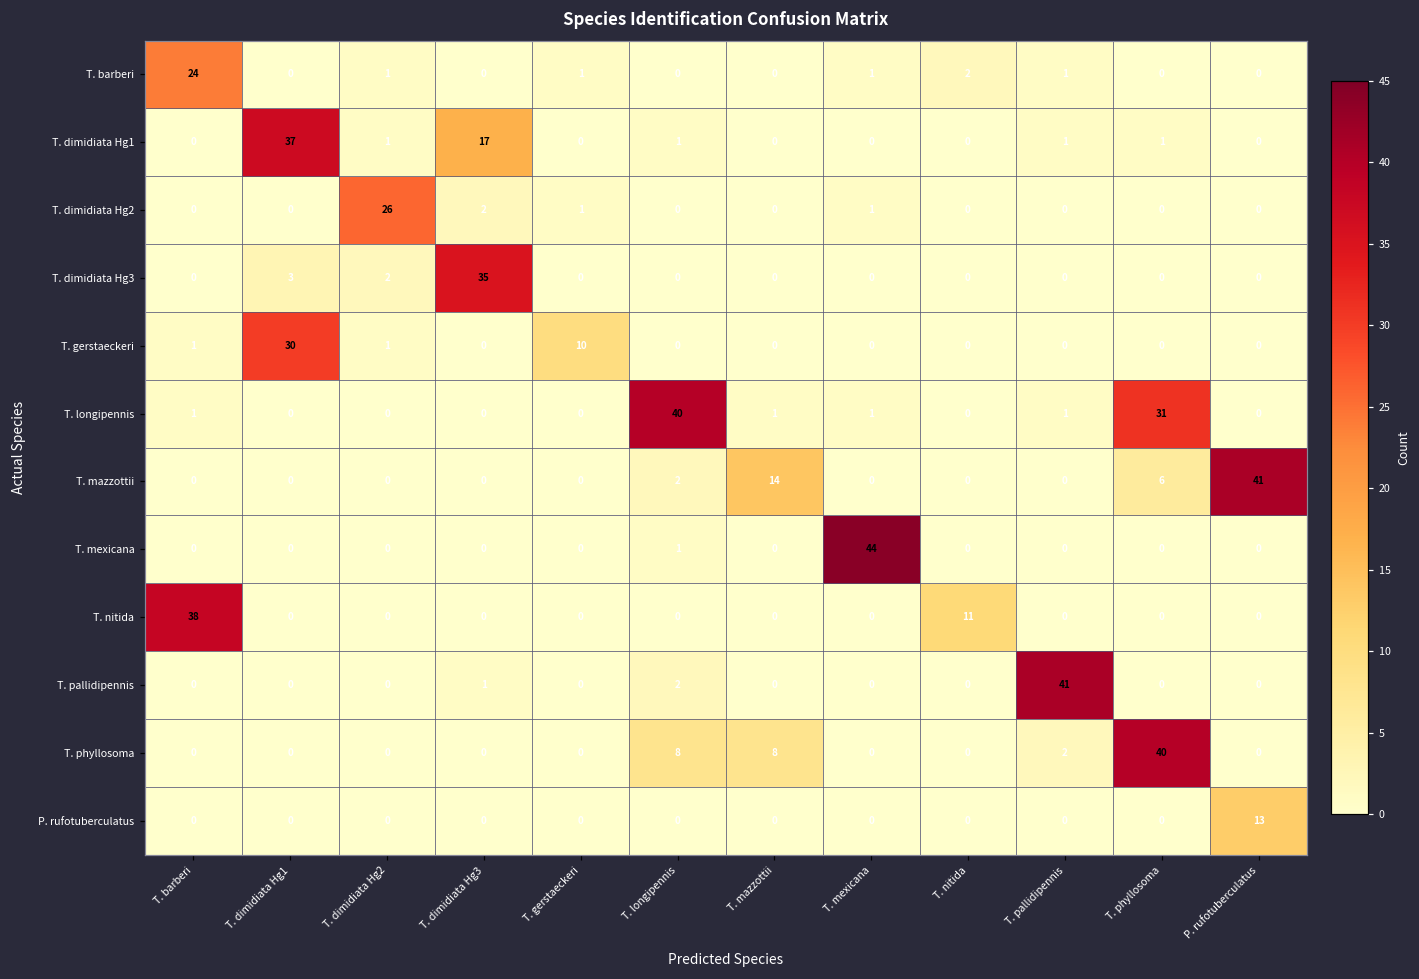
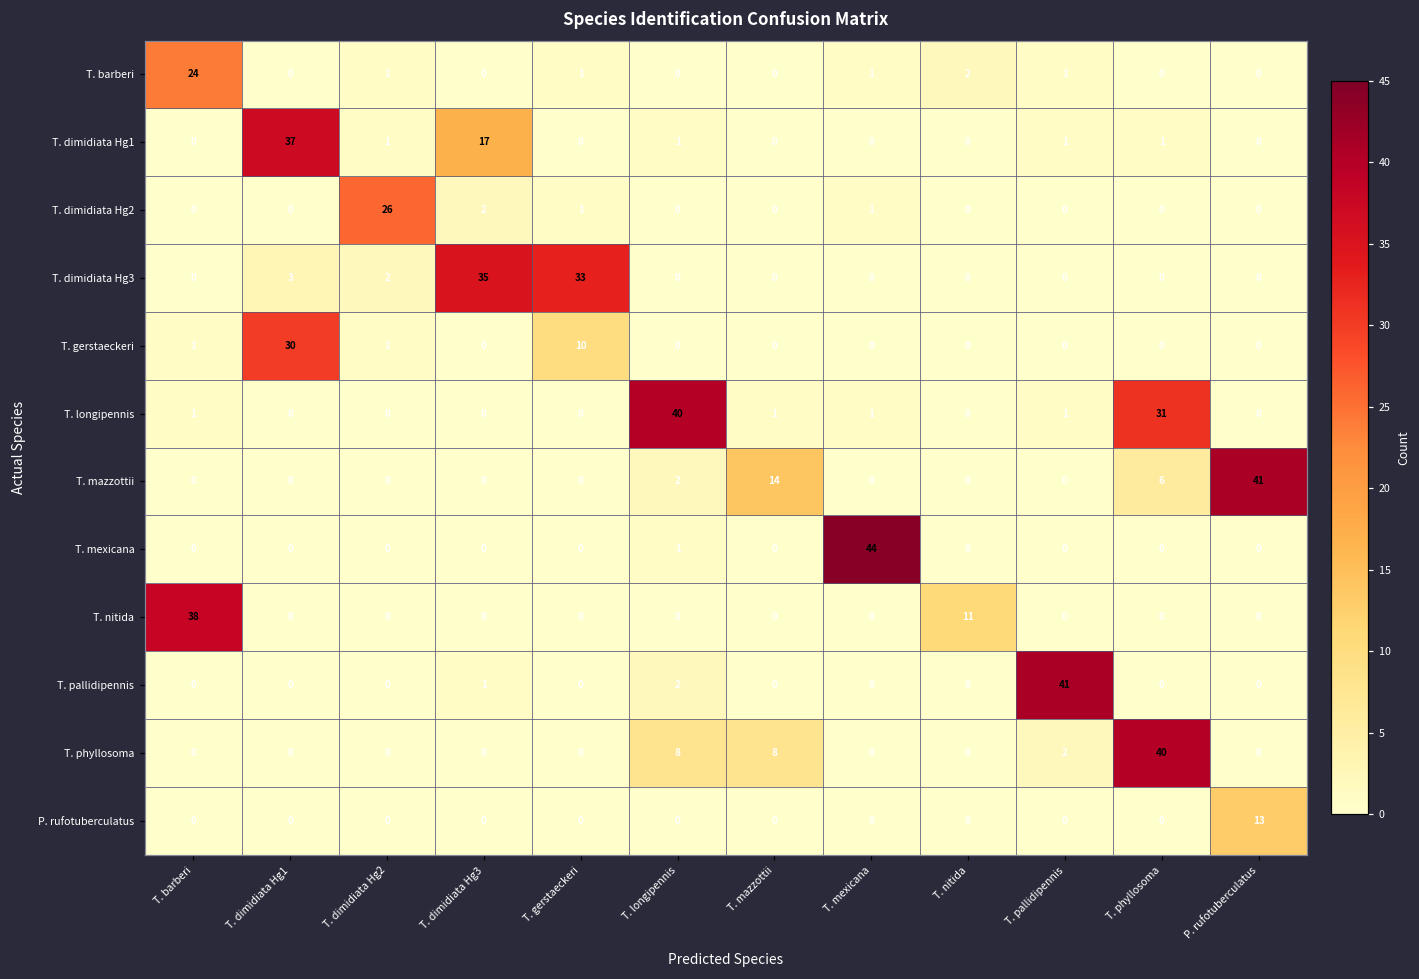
  {
    "T. barberi": {
      "T. barberi": 24,
      "T. dimidiata Hg1": 0,
      "T. dimidiata Hg2": 1,
      "T. dimidiata Hg3": 0,
      "T. gerstaeckeri": 1,
      "T. longipennis": 0,
      "T. mazzottii": 0,
      "T. mexicana": 1,
      "T. nitida": 2,
      "T. pallidipennis": 1,
      "T. phyllosoma": 0,
      "P. rufotuberculatus": 0
    },
    "T. dimidiata Hg1": {
      "T. barberi": 0,
      "T. dimidiata Hg1": 37,
      "T. dimidiata Hg2": 1,
      "T. dimidiata Hg3": 17,
      "T. gerstaeckeri": 0,
      "T. longipennis": 1,
      "T. mazzottii": 0,
      "T. mexicana": 0,
      "T. nitida": 0,
      "T. pallidipennis": 1,
      "T. phyllosoma": 1,
      "P. rufotuberculatus": 0
    },
    "T. dimidiata Hg2": {
      "T. barberi": 0,
      "T. dimidiata Hg1": 0,
      "T. dimidiata Hg2": 26,
      "T. dimidiata Hg3": 2,
      "T. gerstaeckeri": 1,
      "T. longipennis": 0,
      "T. mazzottii": 0,
      "T. mexicana": 1,
      "T. nitida": 0,
      "T. pallidipennis": 0,
      "T. phyllosoma": 0,
      "P. rufotuberculatus": 0
    },
    "T. dimidiata Hg3": {
      "T. barberi": 0,
      "T. dimidiata Hg1": 3,
      "T. dimidiata Hg2": 2,
      "T. dimidiata Hg3": 35,
-     "T. gerstaeckeri": 0,
+     "T. gerstaeckeri": 33,
      "T. longipennis": 0,
      "T. mazzottii": 0,
      "T. mexicana": 0,
      "T. nitida": 0,
      "T. pallidipennis": 0,
      "T. phyllosoma": 0,
      "P. rufotuberculatus": 0
    },
    "T. gerstaeckeri": {
      "T. barberi": 1,
      "T. dimidiata Hg1": 30,
      "T. dimidiata Hg2": 1,
      "T. dimidiata Hg3": 0,
      "T. gerstaeckeri": 10,
      "T. longipennis": 0,
      "T. mazzottii": 0,
      "T. mexicana": 0,
      "T. nitida": 0,
      "T. pallidipennis": 0,
      "T. phyllosoma": 0,
      "P. rufotuberculatus": 0
    },
    "T. longipennis": {
      "T. barberi": 1,
      "T. dimidiata Hg1": 0,
      "T. dimidiata Hg2": 0,
      "T. dimidiata Hg3": 0,
      "T. gerstaeckeri": 0,
      "T. longipennis": 40,
      "T. mazzottii": 1,
      "T. mexicana": 1,
      "T. nitida": 0,
      "T. pallidipennis": 1,
      "T. phyllosoma": 31,
      "P. rufotuberculatus": 0
    },
    "T. mazzottii": {
      "T. barberi": 0,
      "T. dimidiata Hg1": 0,
      "T. dimidiata Hg2": 0,
      "T. dimidiata Hg3": 0,
      "T. gerstaeckeri": 0,
      "T. longipennis": 2,
      "T. mazzottii": 14,
      "T. mexicana": 0,
      "T. nitida": 0,
      "T. pallidipennis": 0,
      "T. phyllosoma": 6,
      "P. rufotuberculatus": 41
    },
    "T. mexicana": {
      "T. barberi": 0,
      "T. dimidiata Hg1": 0,
      "T. dimidiata Hg2": 0,
      "T. dimidiata Hg3": 0,
      "T. gerstaeckeri": 0,
      "T. longipennis": 1,
      "T. mazzottii": 0,
      "T. mexicana": 44,
      "T. nitida": 0,
      "T. pallidipennis": 0,
      "T. phyllosoma": 0,
      "P. rufotuberculatus": 0
    },
    "T. nitida": {
      "T. barberi": 38,
      "T. dimidiata Hg1": 0,
      "T. dimidiata Hg2": 0,
      "T. dimidiata Hg3": 0,
      "T. gerstaeckeri": 0,
      "T. longipennis": 0,
      "T. mazzottii": 0,
      "T. mexicana": 0,
      "T. nitida": 11,
      "T. pallidipennis": 0,
      "T. phyllosoma": 0,
      "P. rufotuberculatus": 0
    },
    "T. pallidipennis": {
      "T. barberi": 0,
      "T. dimidiata Hg1": 0,
      "T. dimidiata Hg2": 0,
      "T. dimidiata Hg3": 1,
      "T. gerstaeckeri": 0,
      "T. longipennis": 2,
      "T. mazzottii": 0,
      "T. mexicana": 0,
      "T. nitida": 0,
      "T. pallidipennis": 41,
      "T. phyllosoma": 0,
      "P. rufotuberculatus": 0
    },
    "T. phyllosoma": {
      "T. barberi": 0,
      "T. dimidiata Hg1": 0,
      "T. dimidiata Hg2": 0,
      "T. dimidiata Hg3": 0,
      "T. gerstaeckeri": 0,
      "T. longipennis": 8,
      "T. mazzottii": 8,
      "T. mexicana": 0,
      "T. nitida": 0,
      "T. pallidipennis": 2,
      "T. phyllosoma": 40,
      "P. rufotuberculatus": 0
    },
    "P. rufotuberculatus": {
      "T. barberi": 0,
      "T. dimidiata Hg1": 0,
      "T. dimidiata Hg2": 0,
      "T. dimidiata Hg3": 0,
      "T. gerstaeckeri": 0,
      "T. longipennis": 0,
      "T. mazzottii": 0,
      "T. mexicana": 0,
      "T. nitida": 0,
      "T. pallidipennis": 0,
      "T. phyllosoma": 0,
      "P. rufotuberculatus": 13
    }
  }
